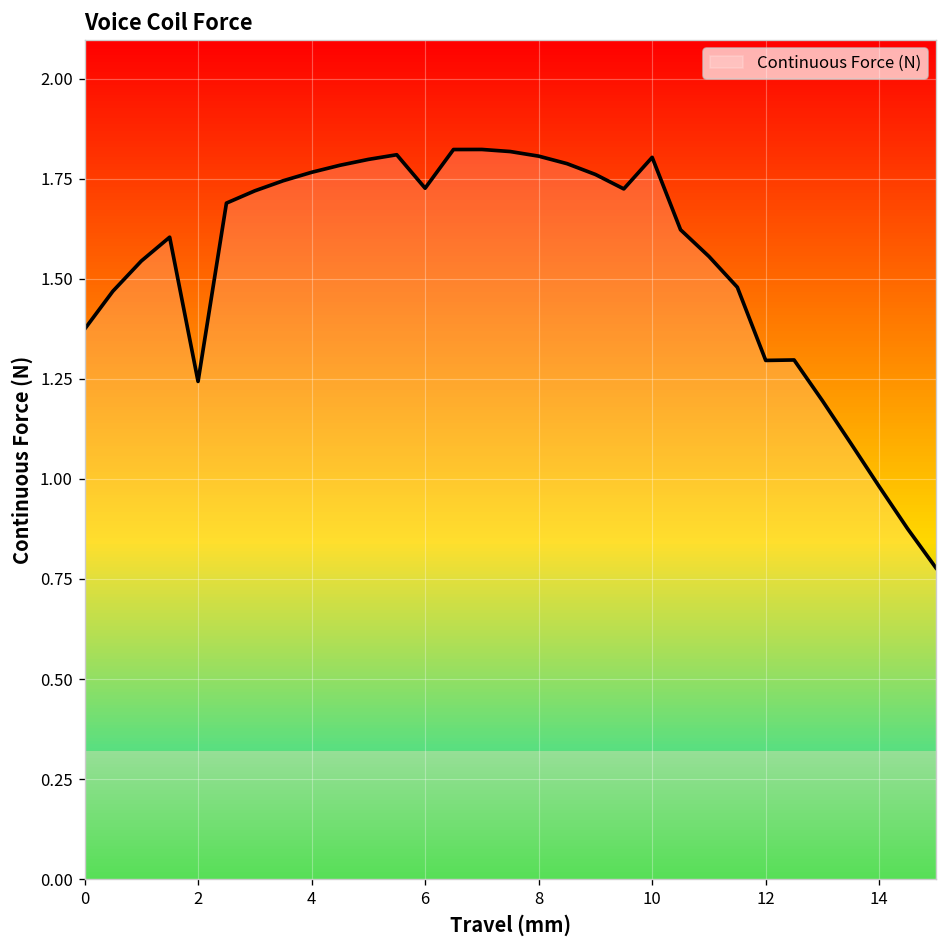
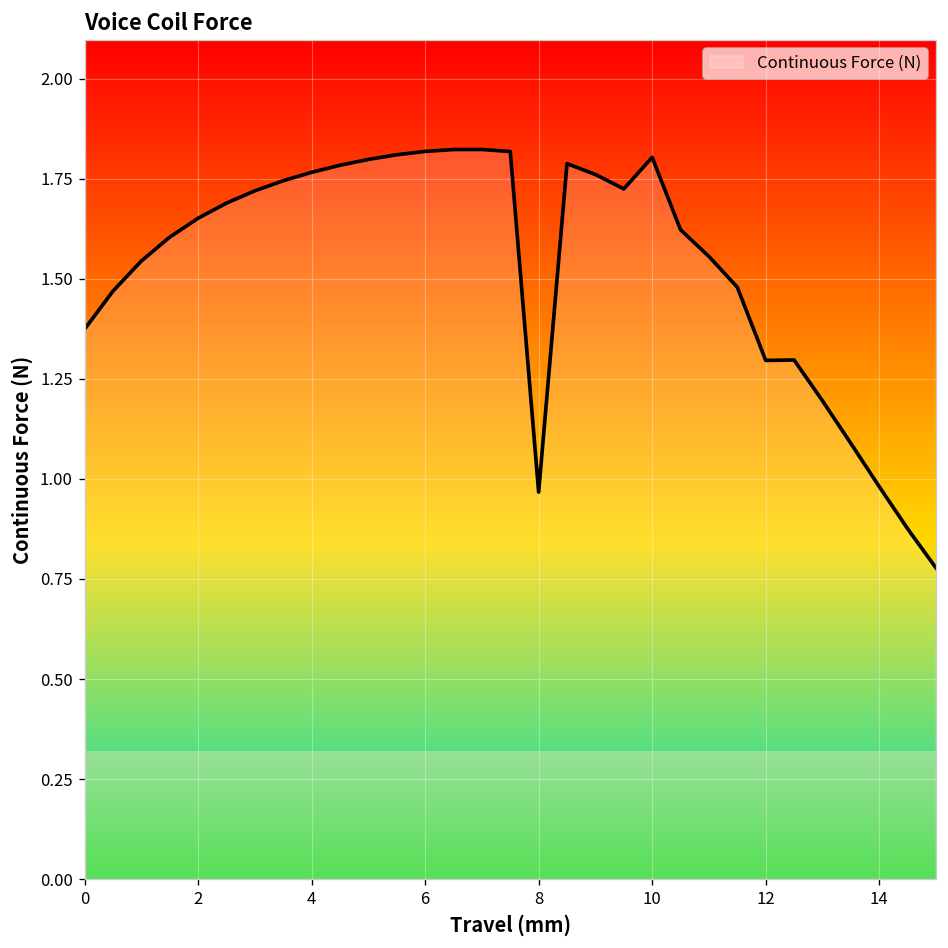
  {
    "0": 1.37,
-   "2": 1.24,
+   "2": 1.65,
    "4": 1.77,
-   "6": 1.73,
-   "8": 1.81,
+   "6": 1.82,
+   "8": 0.97,
    "10": 1.80,
    "12": 1.30,
    "14": 0.98
  }
